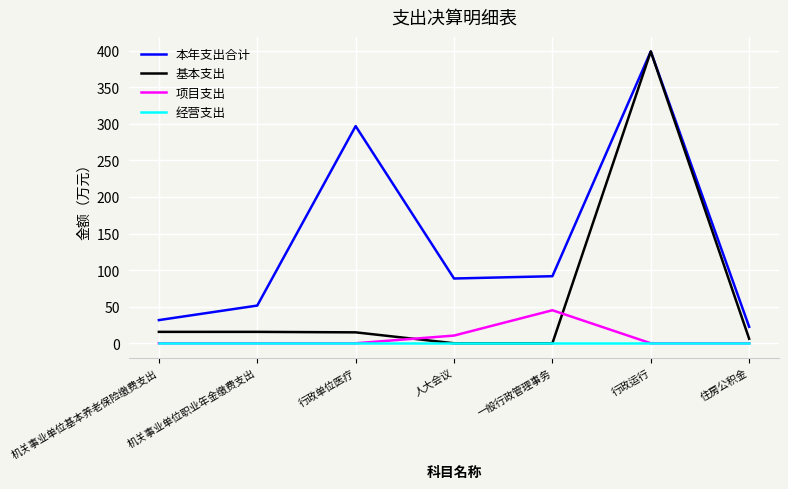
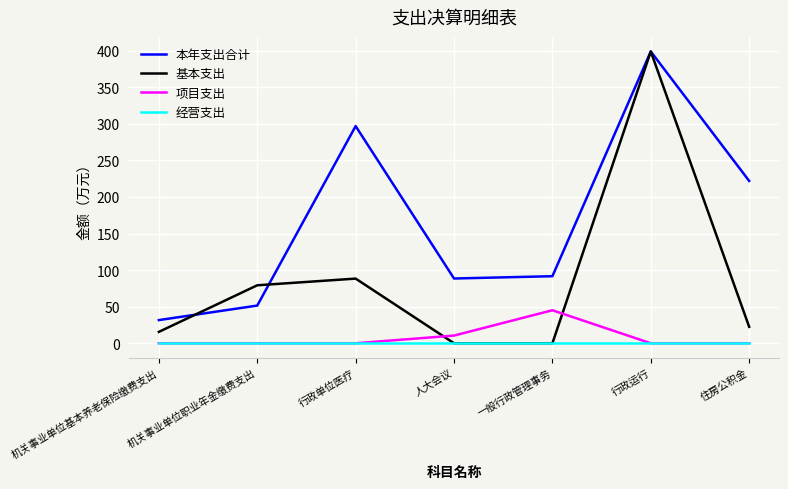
  {
    "本年支出合计": {
      "机关事业单位基本养老保险缴费支出": 30,
      "机关事业单位职业年金缴费支出": 50,
      "行政单位医疗": 300,
      "人大会议": 90,
      "一般行政管理事务": 90,
-     "住房公积金": 20
+     "住房公积金": 220
    },
    "基本支出": {
      "机关事业单位基本养老保险缴费支出": 20,
-     "机关事业单位职业年金缴费支出": 20,
-     "行政单位医疗": 10,
-     "住房公积金": 10
+     "机关事业单位职业年金缴费支出": 80,
+     "行政单位医疗": 90,
+     "住房公积金": 20
    },
    "项目支出": {
      "人大会议": 10,
      "一般行政管理事务": 50
    }
  }
